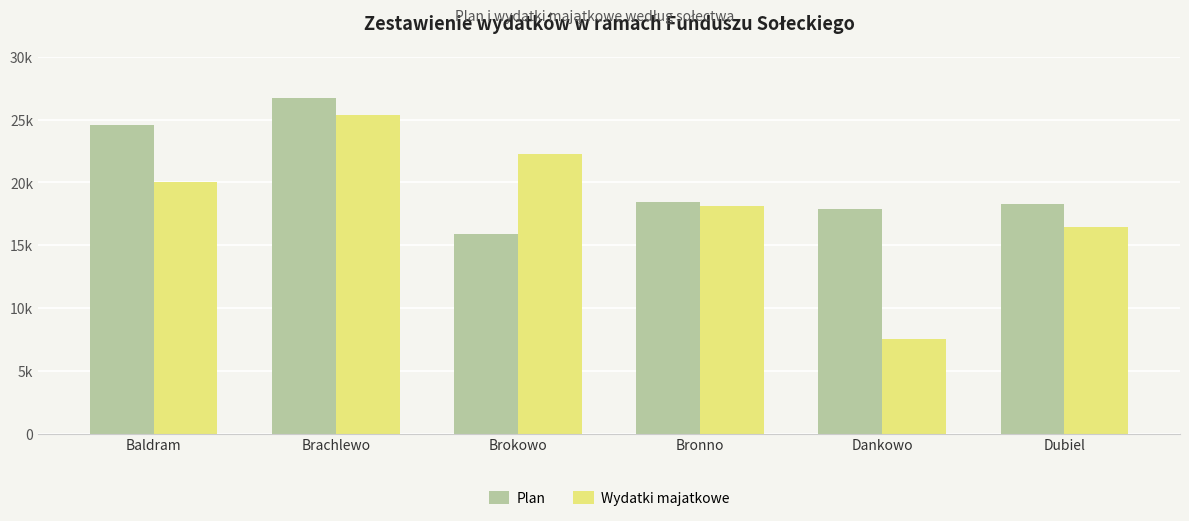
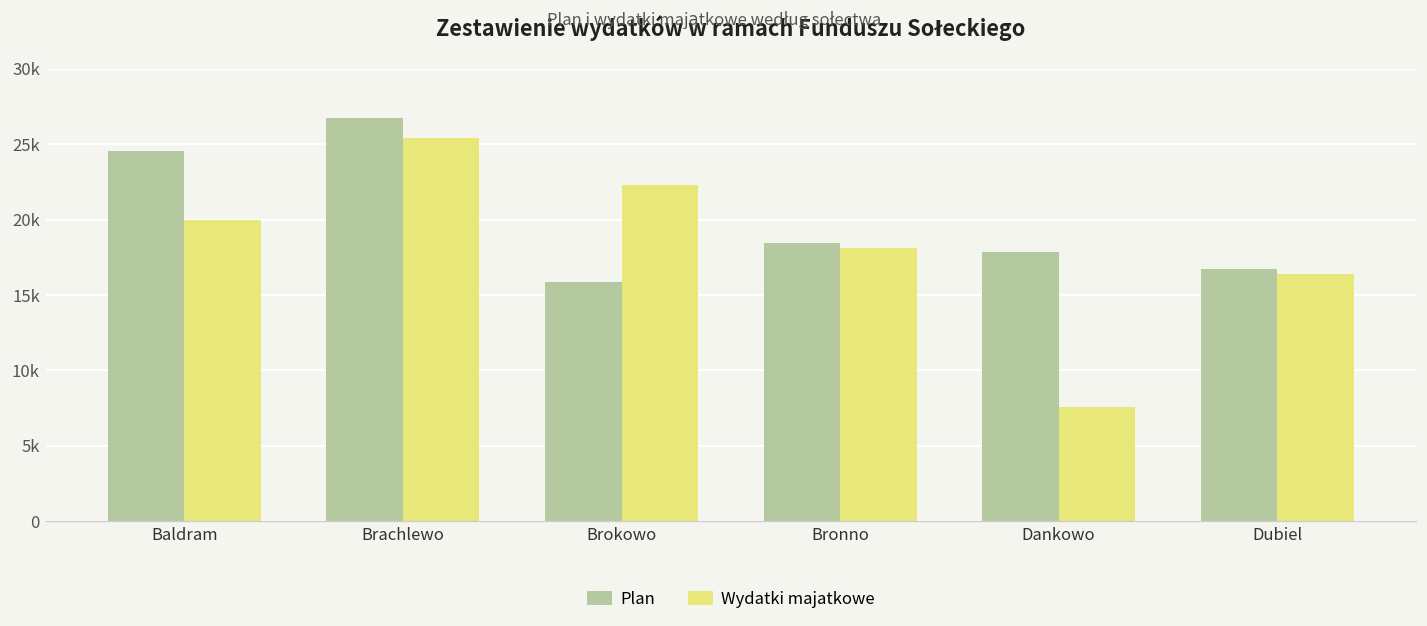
  {
    "Plan": {
      "Baldram": 24500,
      "Brachlewo": 26700,
      "Brokowo": 15900,
      "Bronno": 18400,
      "Dankowo": 17900,
-     "Dubiel": 18300
+     "Dubiel": 16700
    },
    "Wydatki majatkowe": {
      "Baldram": 20000,
      "Brachlewo": 25400,
      "Brokowo": 22300,
      "Bronno": 18100,
      "Dankowo": 7600,
      "Dubiel": 16400
    }
  }
